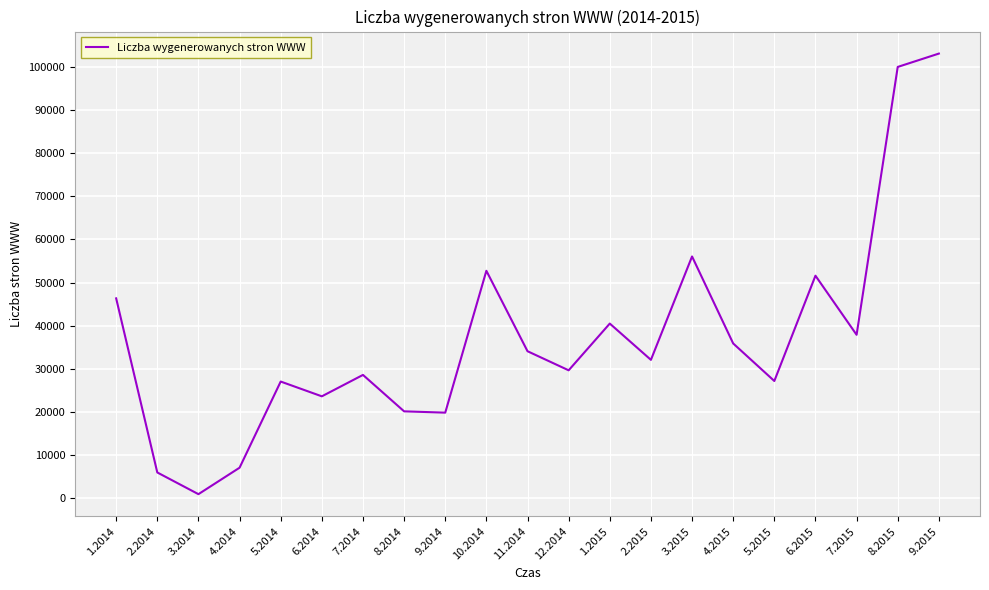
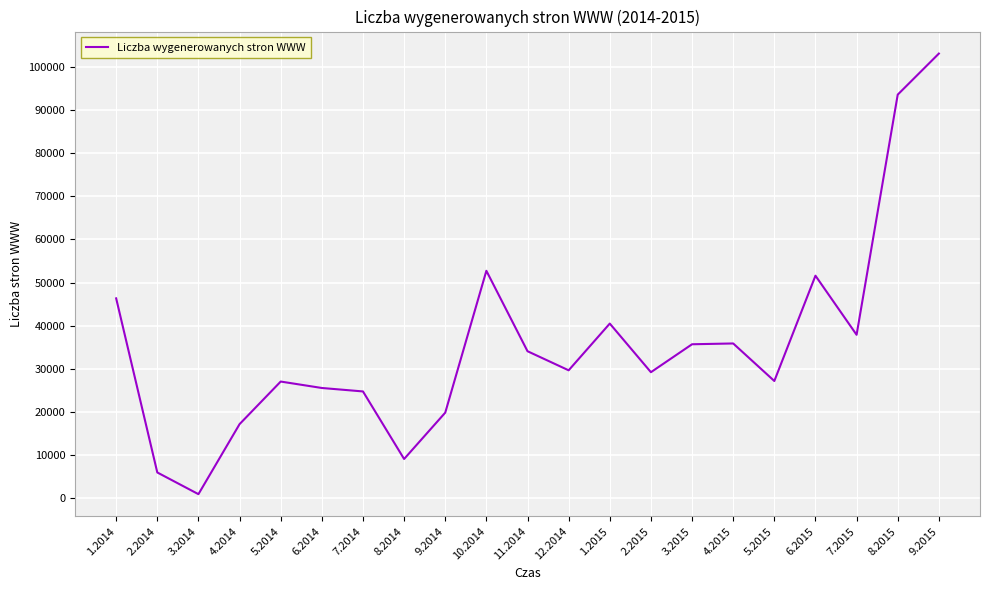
  {
    "1.2014": 46000,
    "2.2014": 6000,
    "3.2014": 1000,
-   "4.2014": 7000,
+   "4.2014": 17000,
    "5.2014": 27000,
-   "6.2014": 24000,
-   "7.2014": 29000,
-   "8.2014": 20000,
+   "6.2014": 26000,
+   "7.2014": 25000,
+   "8.2014": 9000,
    "9.2014": 20000,
    "10.2014": 53000,
    "11.2014": 34000,
    "12.2014": 30000,
    "1.2015": 40000,
-   "2.2015": 32000,
-   "3.2015": 56000,
+   "2.2015": 29000,
+   "3.2015": 36000,
    "4.2015": 36000,
    "5.2015": 27000,
    "6.2015": 52000,
    "7.2015": 38000,
-   "8.2015": 100000,
+   "8.2015": 94000,
    "9.2015": 103000
  }
